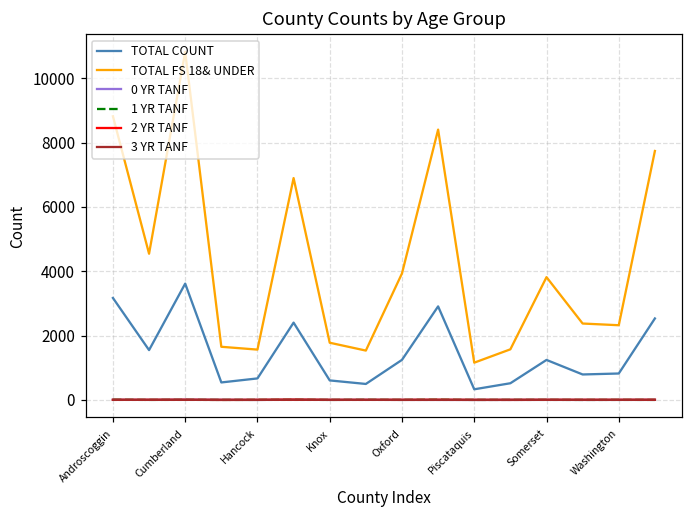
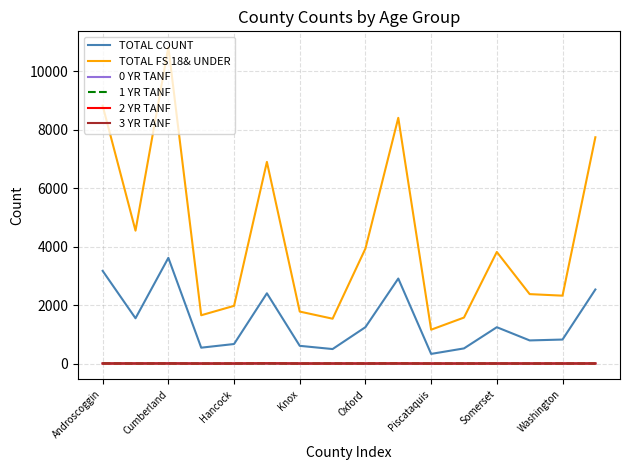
  {
    "TOTAL COUNT": {
      "Androscoggin": 3200,
      "Cumberland": 3600,
      "Hancock": 700,
      "Knox": 600,
      "Oxford": 1200,
      "Piscataquis": 300,
      "Somerset": 1200,
      "Washington": 800
    },
    "TOTAL FS 18& UNDER": {
-     "Hancock": 1600,
+     "Hancock": 2000,
      "Knox": 1800,
      "Oxford": 3900,
      "Piscataquis": 1200,
      "Somerset": 3800,
      "Washington": 2300
    }
  }
